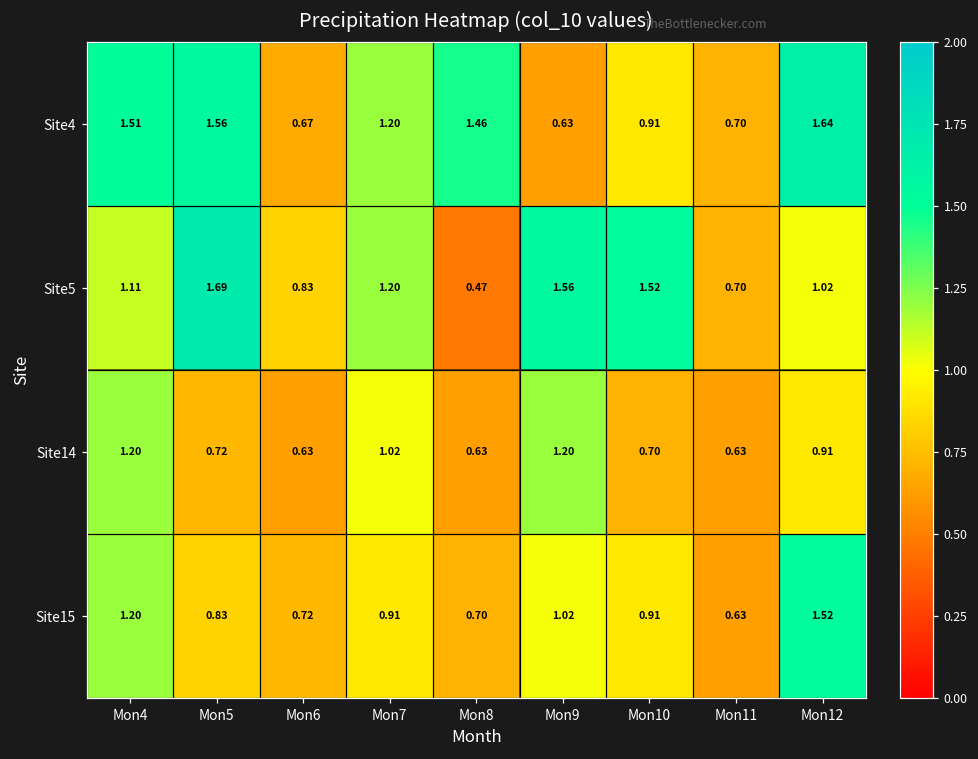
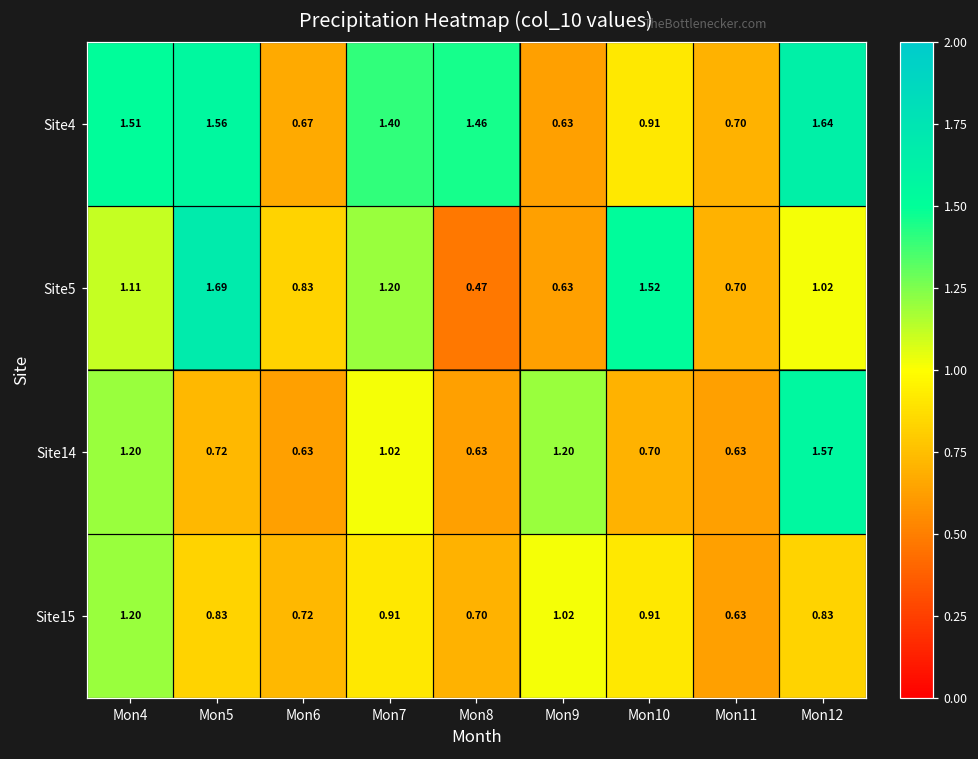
  {
    "Site4": {
      "Mon4": 1.51,
      "Mon5": 1.56,
      "Mon6": 0.67,
-     "Mon7": 1.20,
+     "Mon7": 1.40,
      "Mon8": 1.46,
      "Mon9": 0.63,
      "Mon10": 0.91,
      "Mon11": 0.70,
      "Mon12": 1.64
    },
    "Site5": {
      "Mon4": 1.11,
      "Mon5": 1.69,
      "Mon6": 0.83,
      "Mon7": 1.20,
      "Mon8": 0.47,
-     "Mon9": 1.56,
+     "Mon9": 0.63,
      "Mon10": 1.52,
      "Mon11": 0.70,
      "Mon12": 1.02
    },
    "Site14": {
      "Mon4": 1.20,
      "Mon5": 0.72,
      "Mon6": 0.63,
      "Mon7": 1.02,
      "Mon8": 0.63,
      "Mon9": 1.20,
      "Mon10": 0.70,
      "Mon11": 0.63,
-     "Mon12": 0.91
+     "Mon12": 1.57
    },
    "Site15": {
      "Mon4": 1.20,
      "Mon5": 0.83,
      "Mon6": 0.72,
      "Mon7": 0.91,
      "Mon8": 0.70,
      "Mon9": 1.02,
      "Mon10": 0.91,
      "Mon11": 0.63,
-     "Mon12": 1.52
+     "Mon12": 0.83
    }
  }
